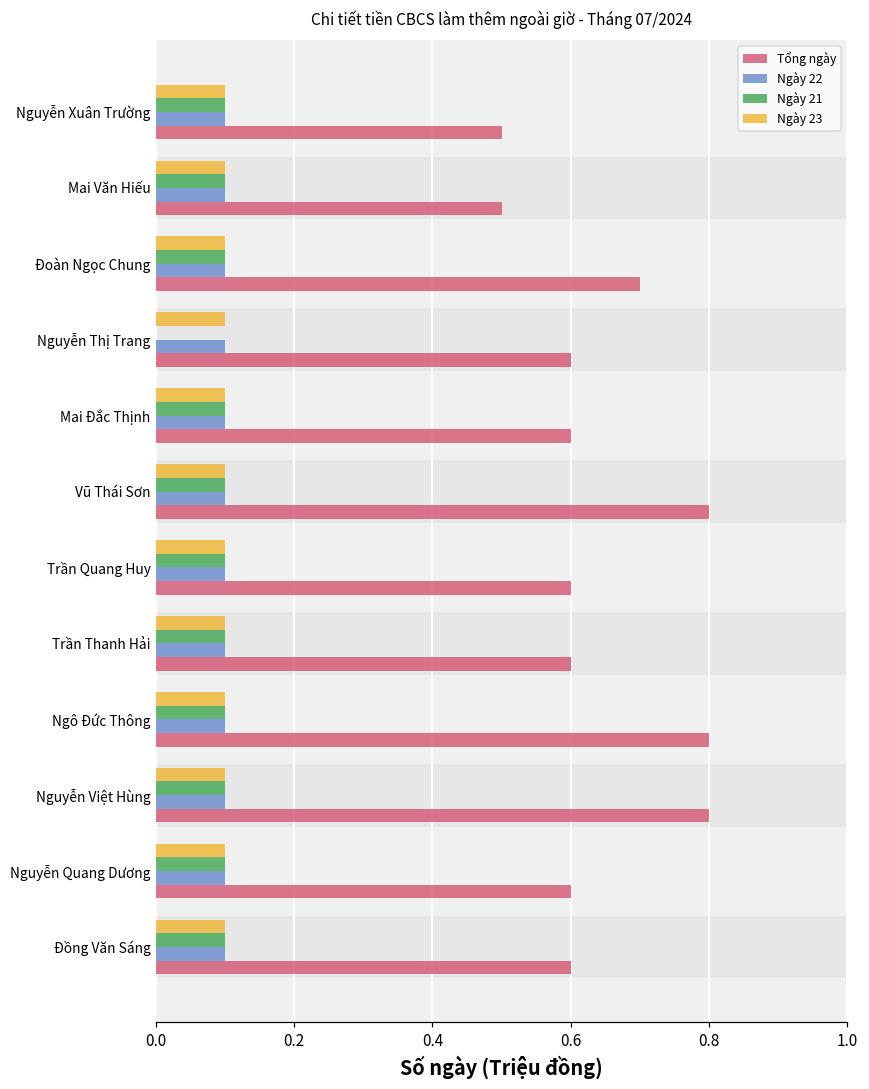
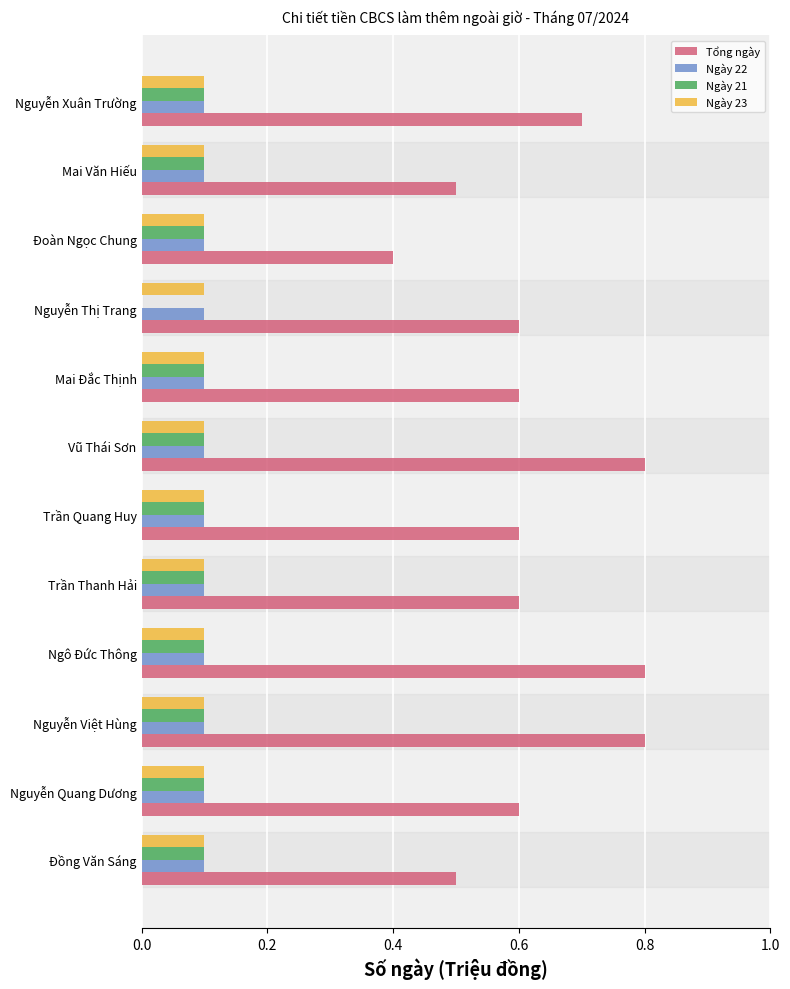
  {
    "Tổng ngày": {
-     "Nguyễn Xuân Trường": 0.5,
+     "Nguyễn Xuân Trường": 0.7,
      "Mai Văn Hiếu": 0.5,
-     "Đoàn Ngọc Chung": 0.7,
+     "Đoàn Ngọc Chung": 0.4,
      "Nguyễn Thị Trang": 0.6,
      "Mai Đắc Thịnh": 0.6,
      "Vũ Thái Sơn": 0.8,
      "Trần Quang Huy": 0.6,
      "Trần Thanh Hải": 0.6,
      "Ngô Đức Thông": 0.8,
      "Nguyễn Việt Hùng": 0.8,
      "Nguyễn Quang Dương": 0.6,
-     "Đồng Văn Sáng": 0.6
+     "Đồng Văn Sáng": 0.5
    },
    "Ngày 22": {
      "Nguyễn Xuân Trường": 0.1,
      "Mai Văn Hiếu": 0.1,
      "Đoàn Ngọc Chung": 0.1,
      "Nguyễn Thị Trang": 0.1,
      "Mai Đắc Thịnh": 0.1,
      "Vũ Thái Sơn": 0.1,
      "Trần Quang Huy": 0.1,
      "Trần Thanh Hải": 0.1,
      "Ngô Đức Thông": 0.1,
      "Nguyễn Việt Hùng": 0.1,
      "Nguyễn Quang Dương": 0.1,
      "Đồng Văn Sáng": 0.1
    },
    "Ngày 21": {
      "Nguyễn Xuân Trường": 0.1,
      "Mai Văn Hiếu": 0.1,
      "Đoàn Ngọc Chung": 0.1,
      "Nguyễn Thị Trang": 0.0,
      "Mai Đắc Thịnh": 0.1,
      "Vũ Thái Sơn": 0.1,
      "Trần Quang Huy": 0.1,
      "Trần Thanh Hải": 0.1,
      "Ngô Đức Thông": 0.1,
      "Nguyễn Việt Hùng": 0.1,
      "Nguyễn Quang Dương": 0.1,
      "Đồng Văn Sáng": 0.1
    },
    "Ngày 23": {
      "Nguyễn Xuân Trường": 0.1,
      "Mai Văn Hiếu": 0.1,
      "Đoàn Ngọc Chung": 0.1,
      "Nguyễn Thị Trang": 0.1,
      "Mai Đắc Thịnh": 0.1,
      "Vũ Thái Sơn": 0.1,
      "Trần Quang Huy": 0.1,
      "Trần Thanh Hải": 0.1,
      "Ngô Đức Thông": 0.1,
      "Nguyễn Việt Hùng": 0.1,
      "Nguyễn Quang Dương": 0.1,
      "Đồng Văn Sáng": 0.1
    }
  }
